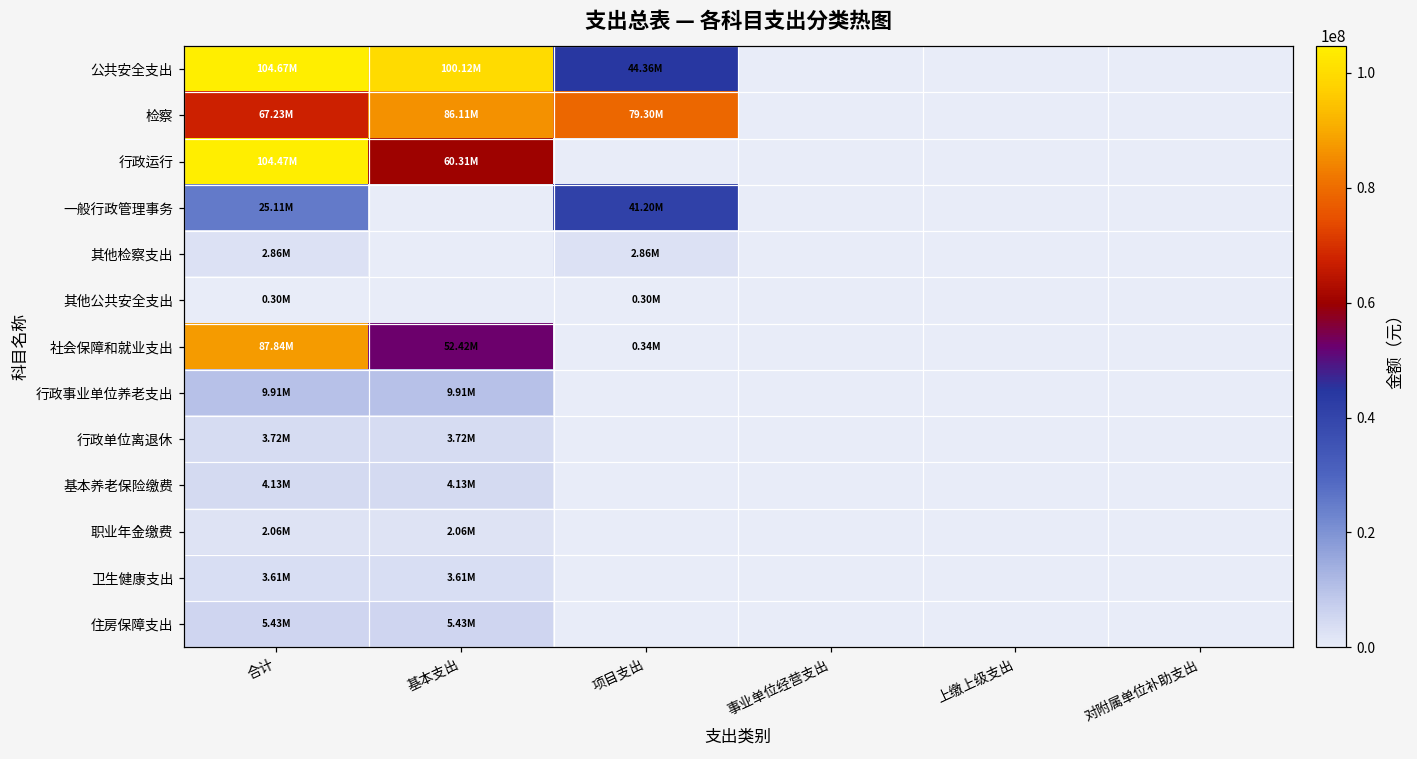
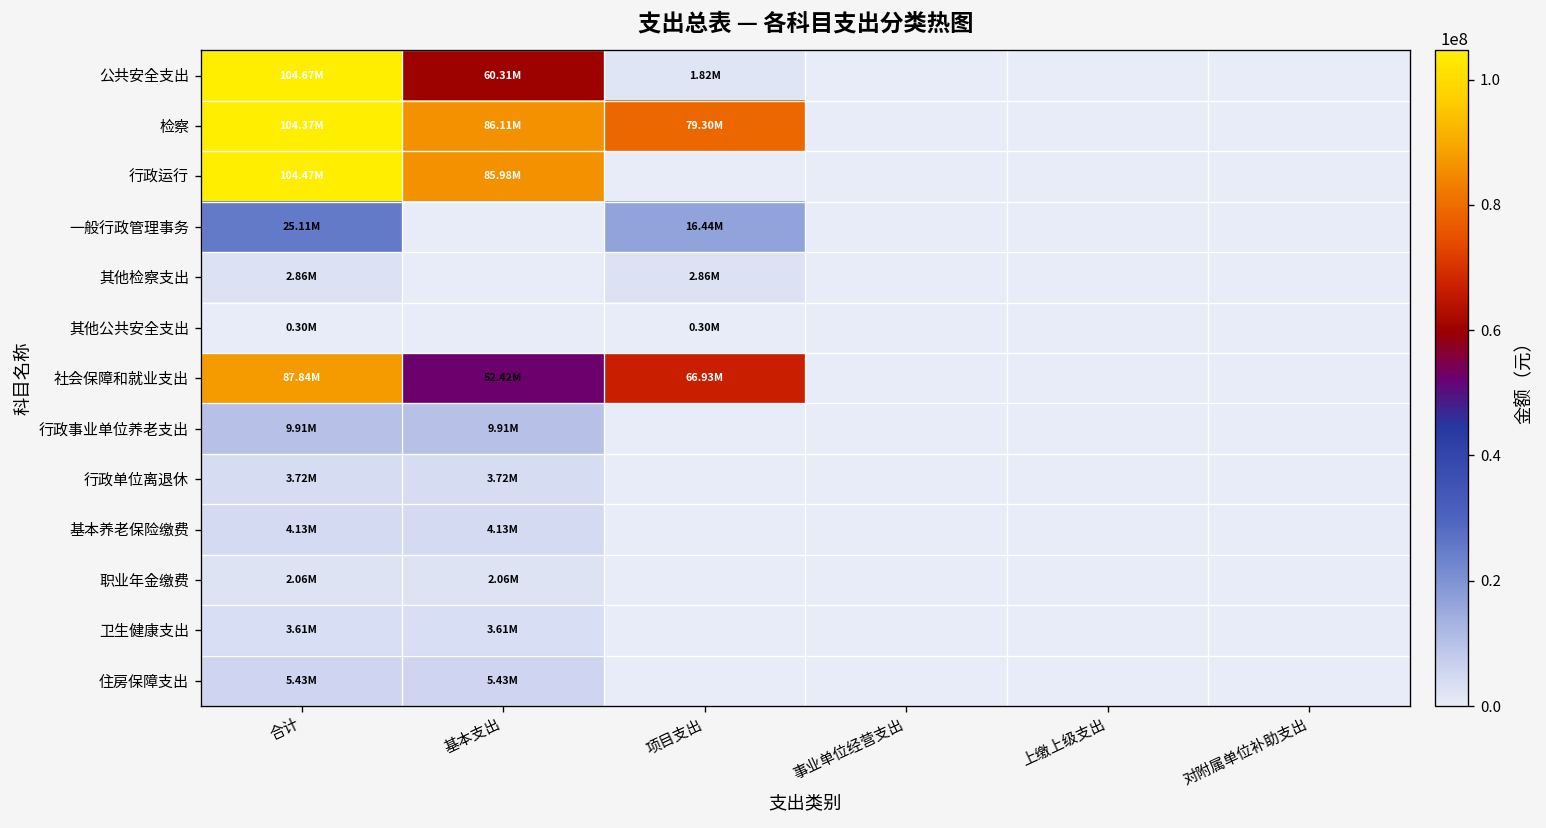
  {
    "公共安全支出": {
      "合计": "104.67M",
-     "基本支出": "100.12M",
-     "项目支出": "44.36M"
+     "基本支出": "60.31M",
+     "项目支出": "1.82M"
    },
    "检察": {
-     "合计": "67.23M",
+     "合计": "104.37M",
      "基本支出": "86.11M",
      "项目支出": "79.30M"
    },
    "行政运行": {
      "合计": "104.47M",
-     "基本支出": "60.31M"
+     "基本支出": "85.98M"
    },
    "一般行政管理事务": {
      "合计": "25.11M",
-     "项目支出": "41.20M"
+     "项目支出": "16.44M"
    },
    "其他检察支出": {
      "合计": "2.86M",
      "项目支出": "2.86M"
    },
    "其他公共安全支出": {
      "合计": "0.30M",
      "项目支出": "0.30M"
    },
    "社会保障和就业支出": {
      "合计": "87.84M",
      "基本支出": "52.42M",
-     "项目支出": "0.34M"
+     "项目支出": "66.93M"
    },
    "行政事业单位养老支出": {
      "合计": "9.91M",
      "基本支出": "9.91M"
    },
    "行政单位离退休": {
      "合计": "3.72M",
      "基本支出": "3.72M"
    },
    "基本养老保险缴费": {
      "合计": "4.13M",
      "基本支出": "4.13M"
    },
    "职业年金缴费": {
      "合计": "2.06M",
      "基本支出": "2.06M"
    },
    "卫生健康支出": {
      "合计": "3.61M",
      "基本支出": "3.61M"
    },
    "住房保障支出": {
      "合计": "5.43M",
      "基本支出": "5.43M"
    }
  }
